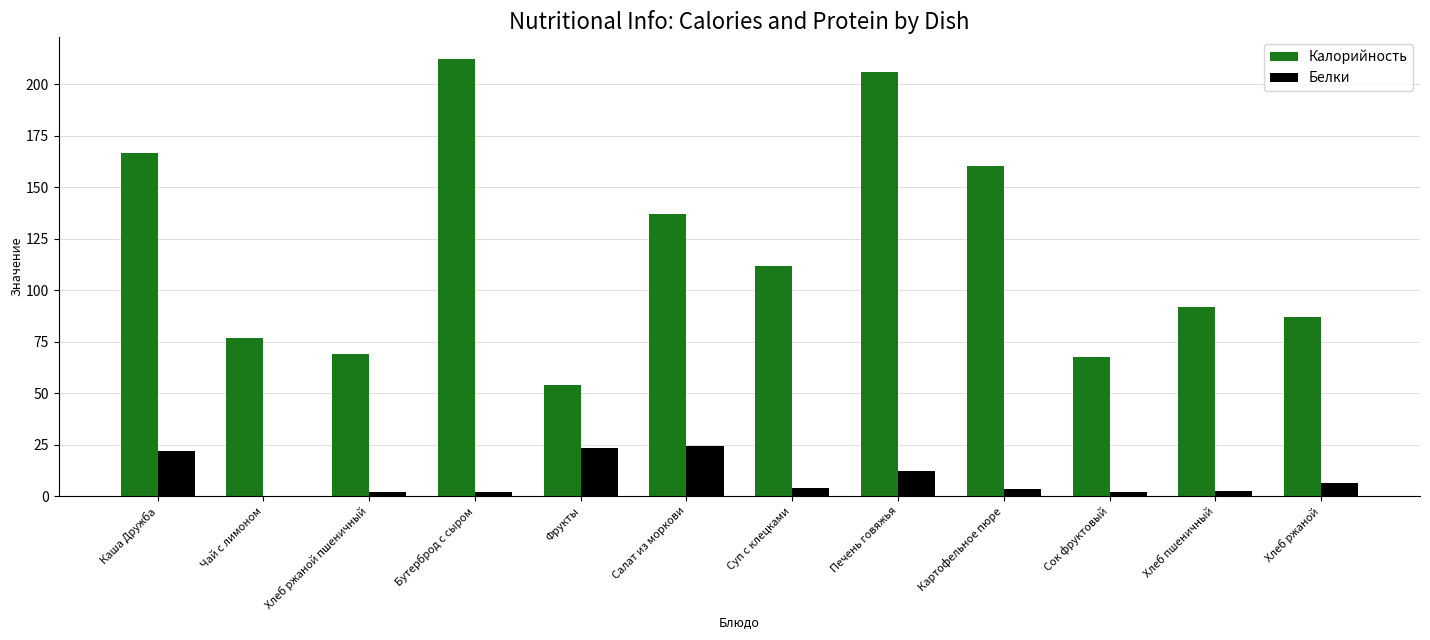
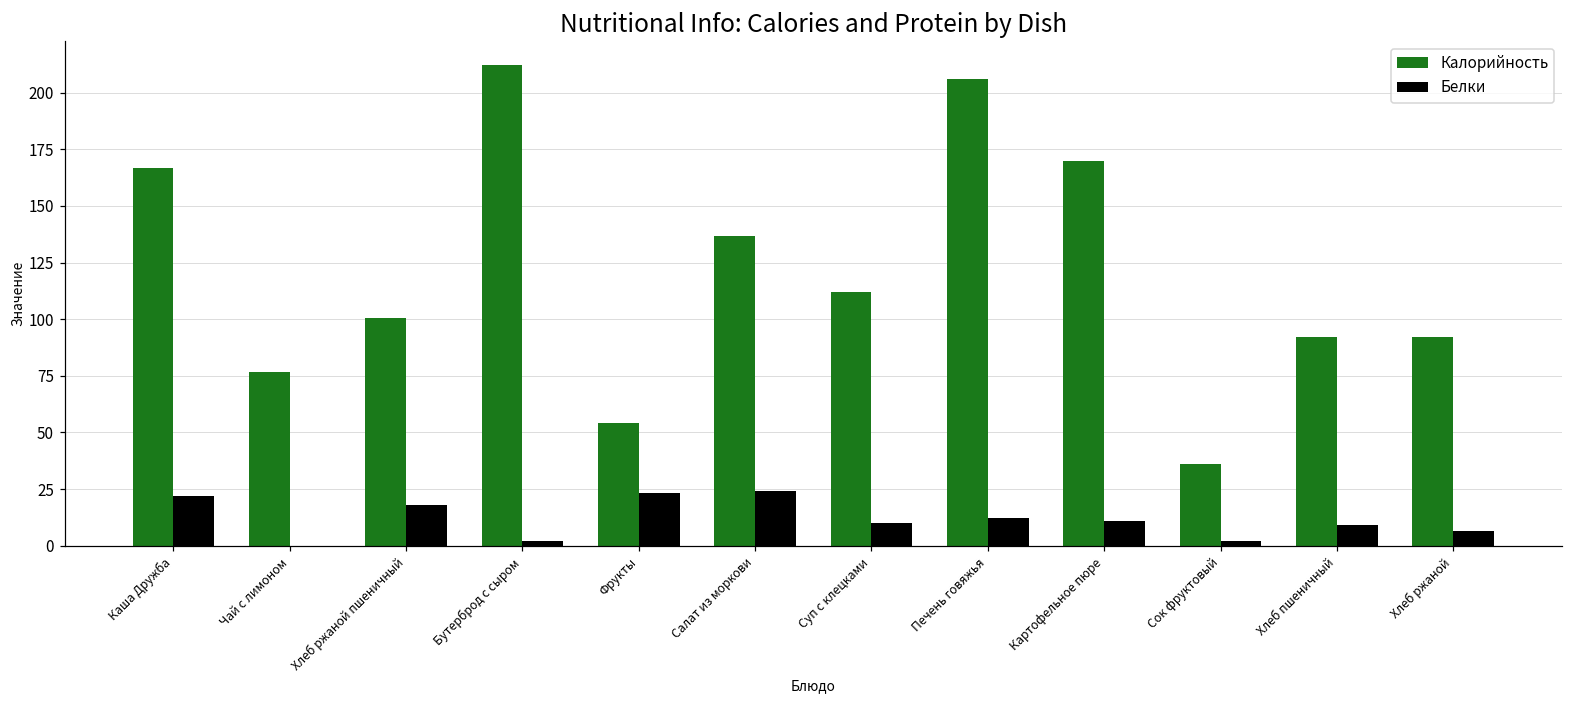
  {
    "Калорийность": {
      "Каша Дружба": 167,
      "Чай с лимоном": 77,
-     "Хлеб ржаной пшеничный": 69,
+     "Хлеб ржаной пшеничный": 101,
      "Бутерброд с сыром": 212,
      "Фрукты": 54,
      "Салат из моркови": 137,
      "Суп с клецками": 112,
      "Печень говяжья": 206,
-     "Картофельное пюре": 160,
-     "Сок фруктовый": 68,
+     "Картофельное пюре": 170,
+     "Сок фруктовый": 36,
      "Хлеб пшеничный": 92,
-     "Хлеб ржаной": 87
+     "Хлеб ржаной": 92
    },
    "Белки": {
      "Каша Дружба": 22,
-     "Хлеб ржаной пшеничный": 2,
+     "Хлеб ржаной пшеничный": 18,
      "Бутерброд с сыром": 2,
      "Фрукты": 23,
      "Салат из моркови": 24,
-     "Суп с клецками": 4,
+     "Суп с клецками": 10,
      "Печень говяжья": 12,
-     "Картофельное пюре": 3,
+     "Картофельное пюре": 11,
      "Сок фруктовый": 2,
-     "Хлеб пшеничный": 2,
+     "Хлеб пшеничный": 9,
      "Хлеб ржаной": 6
    }
  }
